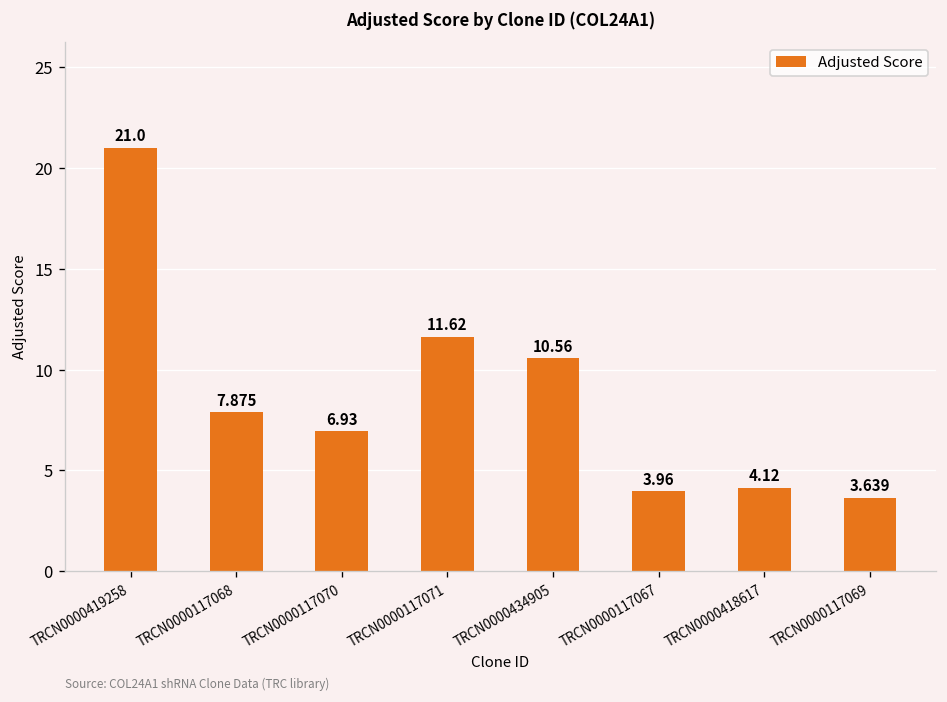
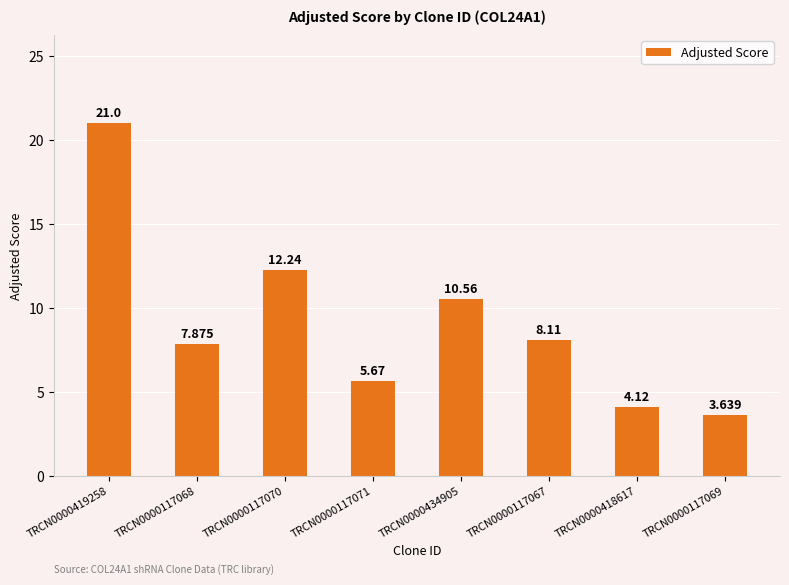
  {
    "TRCN0000419258": 21.0,
    "TRCN0000117068": 7.875,
-   "TRCN0000117070": 6.93,
-   "TRCN0000117071": 11.62,
+   "TRCN0000117070": 12.24,
+   "TRCN0000117071": 5.67,
    "TRCN0000434905": 10.56,
-   "TRCN0000117067": 3.96,
+   "TRCN0000117067": 8.11,
    "TRCN0000418617": 4.12,
    "TRCN0000117069": 3.639
  }
